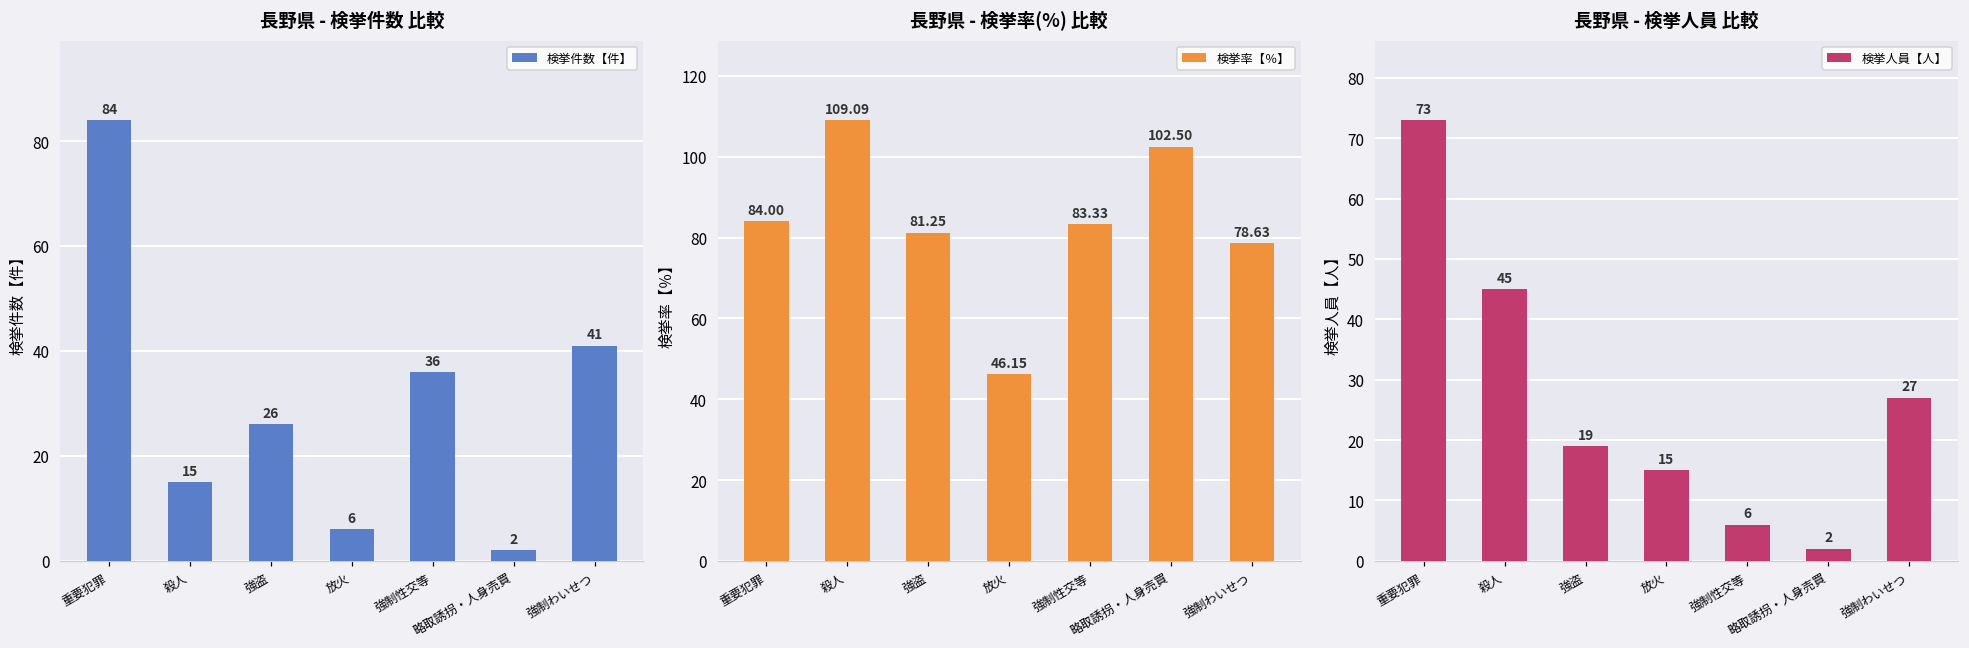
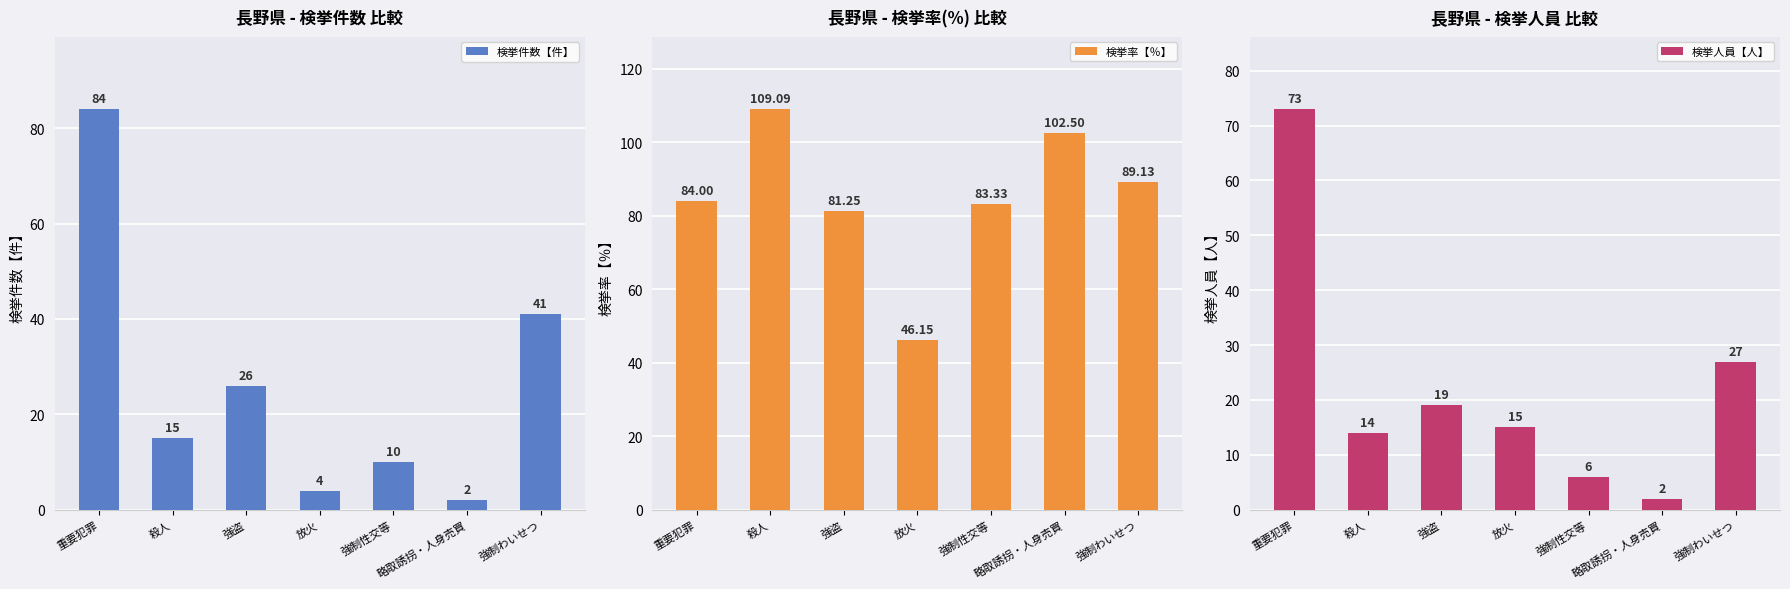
  {
    "長野県 - 検挙件数 比較": {
      "重要犯罪": 84,
      "殺人": 15,
      "強盗": 26,
-     "放火": 6,
-     "強制性交等": 36,
+     "放火": 4,
+     "強制性交等": 10,
      "略取誘拐・人身売買": 2,
      "強制わいせつ": 41
    },
    "長野県 - 検挙率(%) 比較": {
      "重要犯罪": 84.00,
      "殺人": 109.09,
      "強盗": 81.25,
      "放火": 46.15,
      "強制性交等": 83.33,
      "略取誘拐・人身売買": 102.50,
-     "強制わいせつ": 78.63
+     "強制わいせつ": 89.13
    },
    "長野県 - 検挙人員 比較": {
      "重要犯罪": 73,
-     "殺人": 45,
+     "殺人": 14,
      "強盗": 19,
      "放火": 15,
      "強制性交等": 6,
      "略取誘拐・人身売買": 2,
      "強制わいせつ": 27
    }
  }
